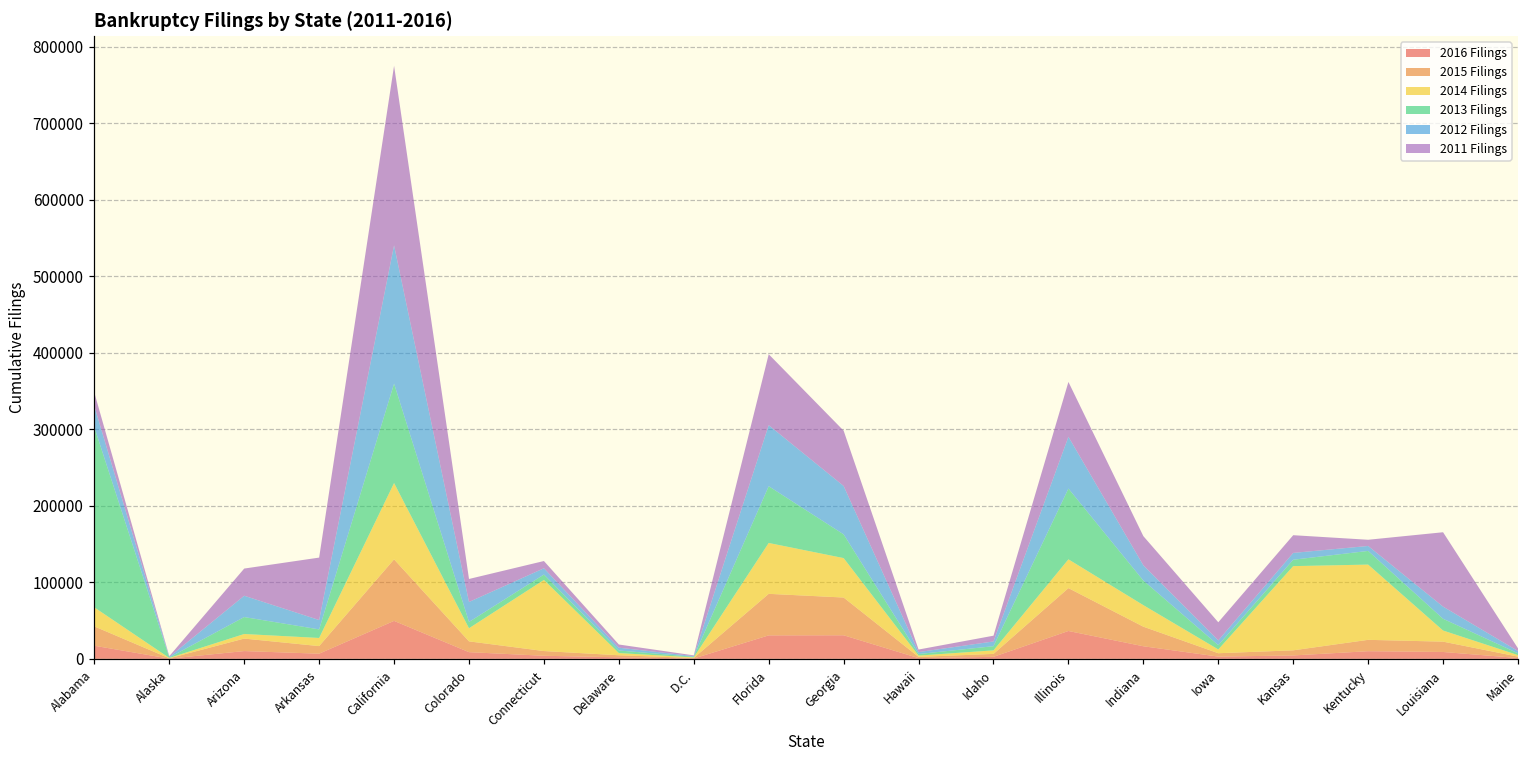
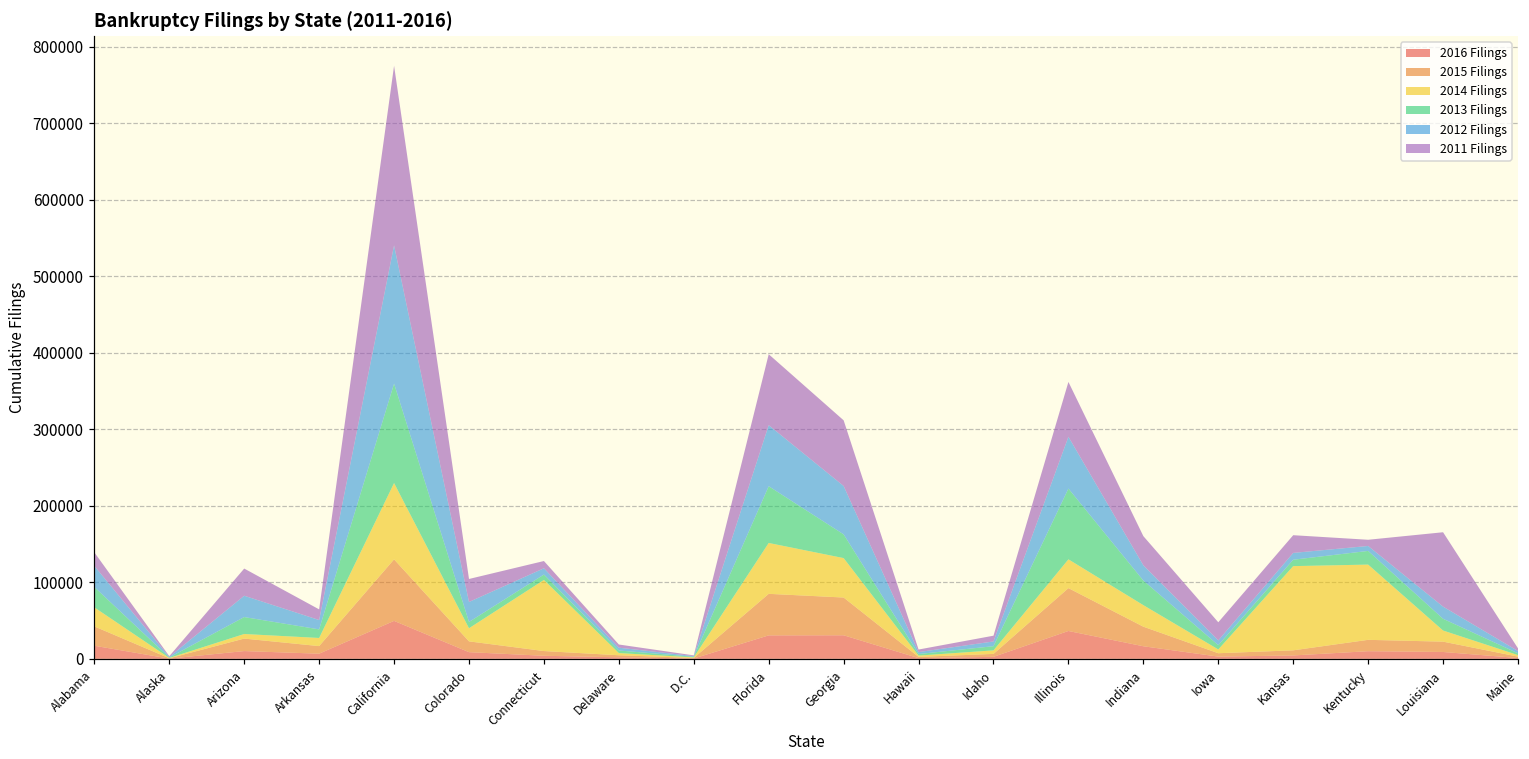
  {
    "2014 Filings": {
      "Alabama": 20000,
      "Arizona": 10000,
      "Arkansas": 10000,
      "California": 100000,
      "Colorado": 20000,
      "Connecticut": 90000,
      "Florida": 70000,
      "Georgia": 50000,
      "Idaho": 0,
      "Illinois": 40000,
      "Indiana": 30000,
      "Iowa": 0,
      "Kansas": 110000,
      "Kentucky": 100000,
      "Louisiana": 10000
    },
    "2013 Filings": {
-     "Alabama": 240000,
+     "Alabama": 30000,
      "Arizona": 20000,
      "Arkansas": 10000,
      "California": 130000,
      "Colorado": 10000,
      "Connecticut": 10000,
      "Florida": 70000,
      "Georgia": 30000,
      "Idaho": 10000,
      "Illinois": 90000,
      "Indiana": 30000,
      "Iowa": 10000,
      "Kansas": 10000,
      "Kentucky": 20000,
      "Louisiana": 20000
    },
    "2012 Filings": {
      "Alabama": 30000,
      "Arizona": 30000,
      "Arkansas": 10000,
      "California": 180000,
      "Colorado": 30000,
      "Connecticut": 10000,
      "Delaware": 0,
      "Florida": 80000,
      "Georgia": 60000,
      "Idaho": 10000,
      "Illinois": 70000,
      "Indiana": 20000,
      "Iowa": 10000,
      "Kansas": 10000,
      "Kentucky": 10000,
      "Louisiana": 20000
    },
    "2011 Filings": {
      "Alabama": 20000,
      "Arizona": 40000,
-     "Arkansas": 80000,
+     "Arkansas": 10000,
      "California": 230000,
      "Colorado": 30000,
      "Connecticut": 10000,
      "Delaware": 0,
      "Florida": 90000,
-     "Georgia": 70000,
+     "Georgia": 90000,
      "Idaho": 10000,
      "Illinois": 70000,
      "Indiana": 40000,
      "Iowa": 20000,
      "Kansas": 20000,
      "Kentucky": 10000,
      "Louisiana": 100000
    }
  }
